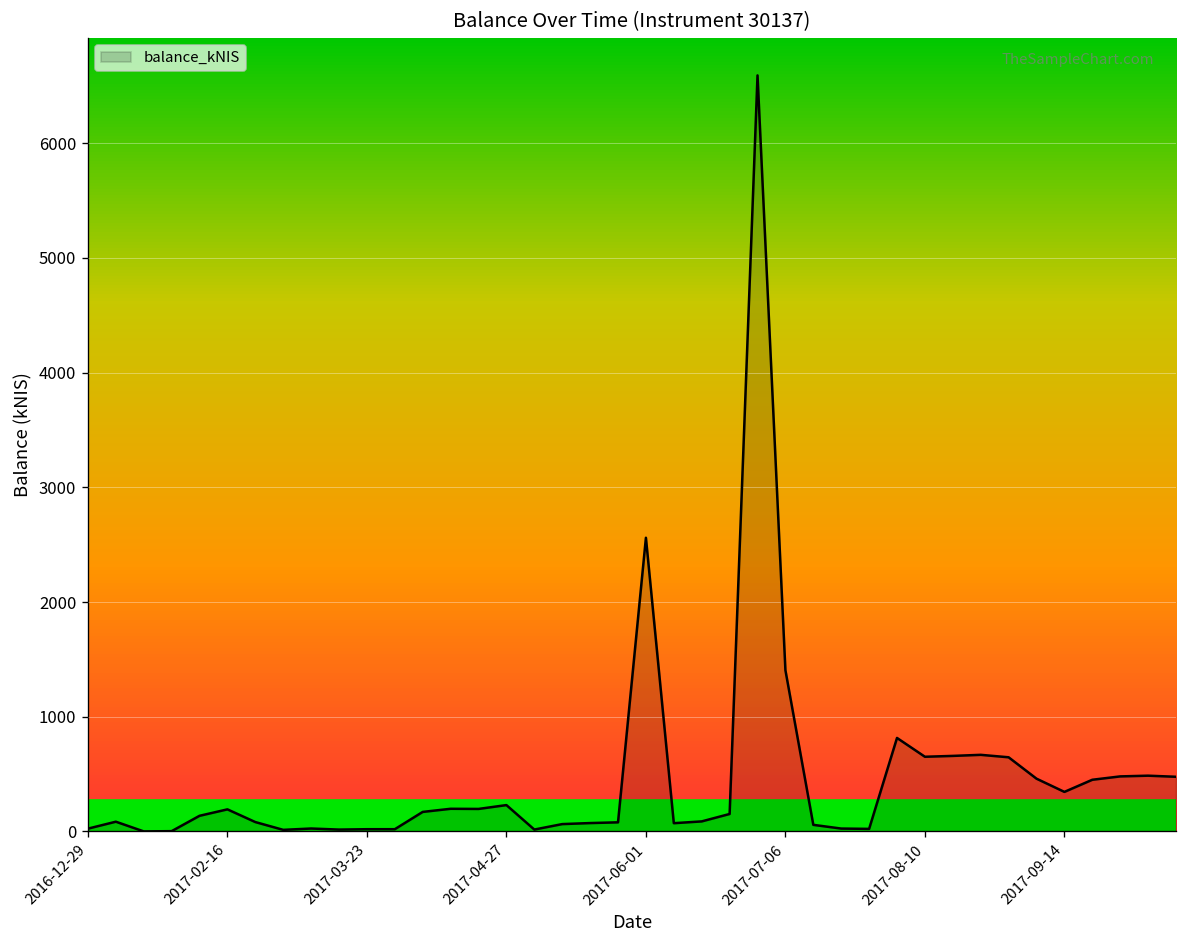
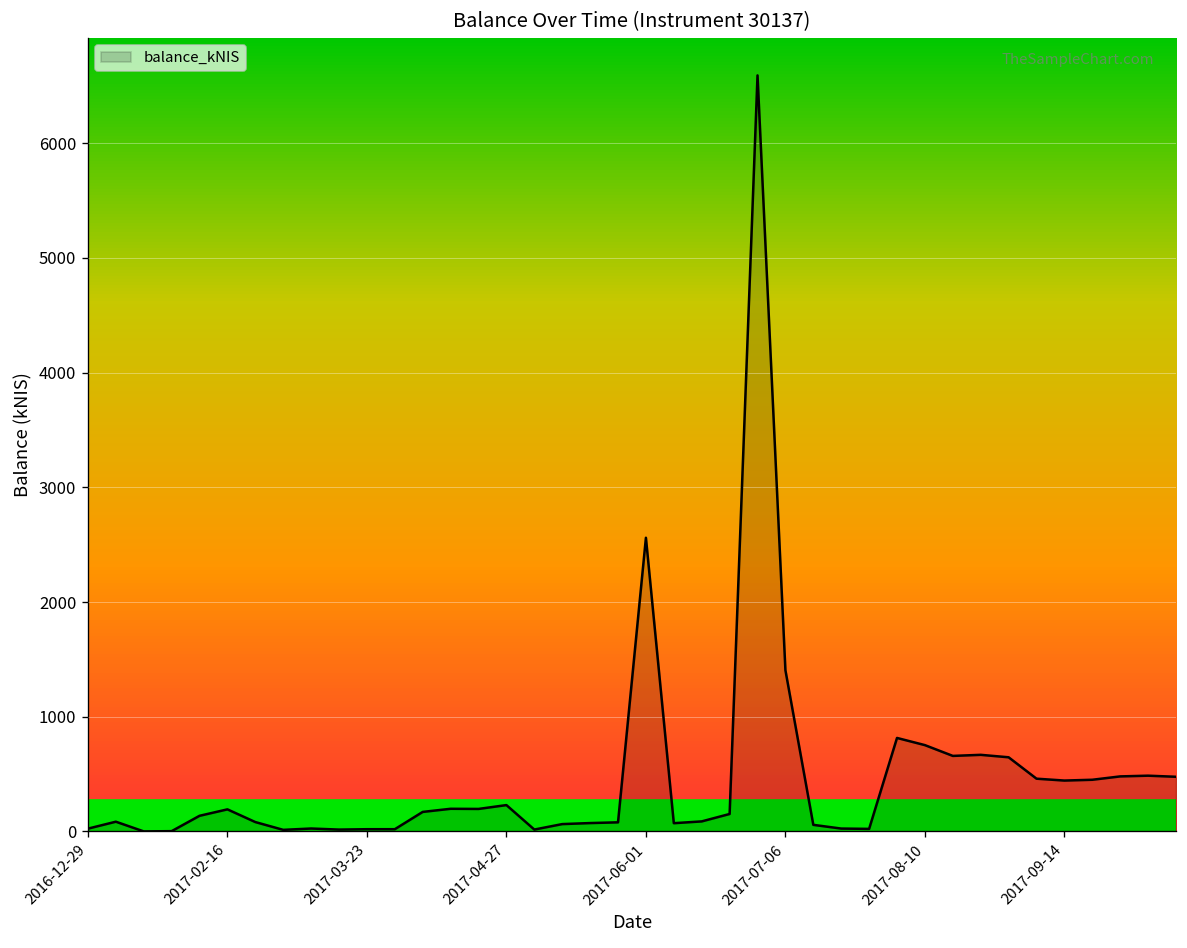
  {
    "2017-06-01": 2600,
    "2017-07-06": 1400,
-   "2017-08-10": 700,
-   "2017-09-14": 300
+   "2017-08-10": 800,
+   "2017-09-14": 400
  }
